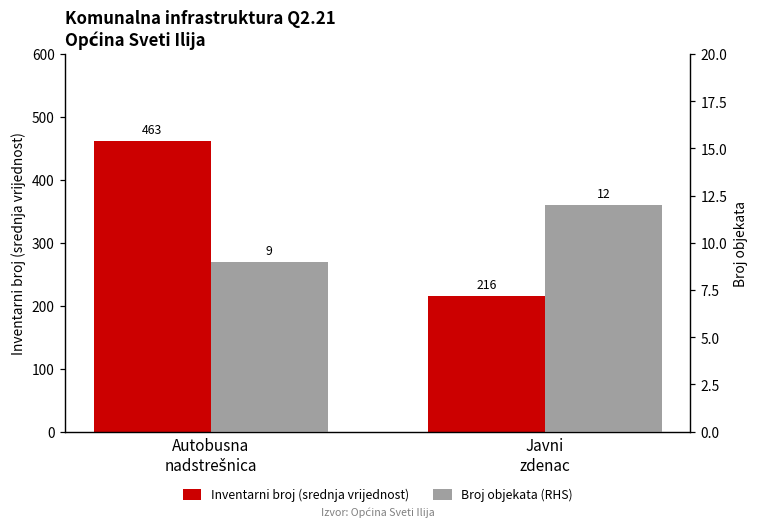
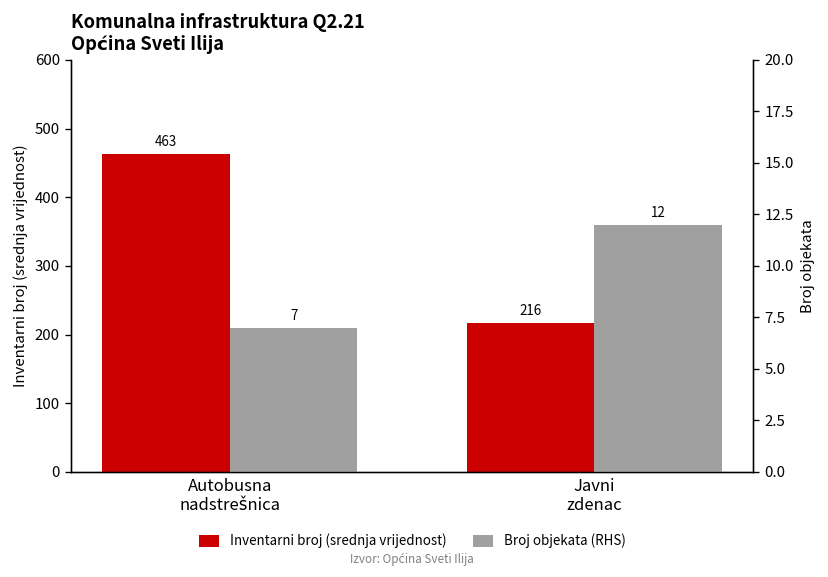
  {
    "Inventarni broj (srednja vrijednost)": {
      "Autobusna nadstrešnica": 463,
      "Javni zdenac": 216
    },
    "Broj objekata (RHS)": {
-     "Autobusna nadstrešnica": 9,
+     "Autobusna nadstrešnica": 7,
      "Javni zdenac": 12
    }
  }
